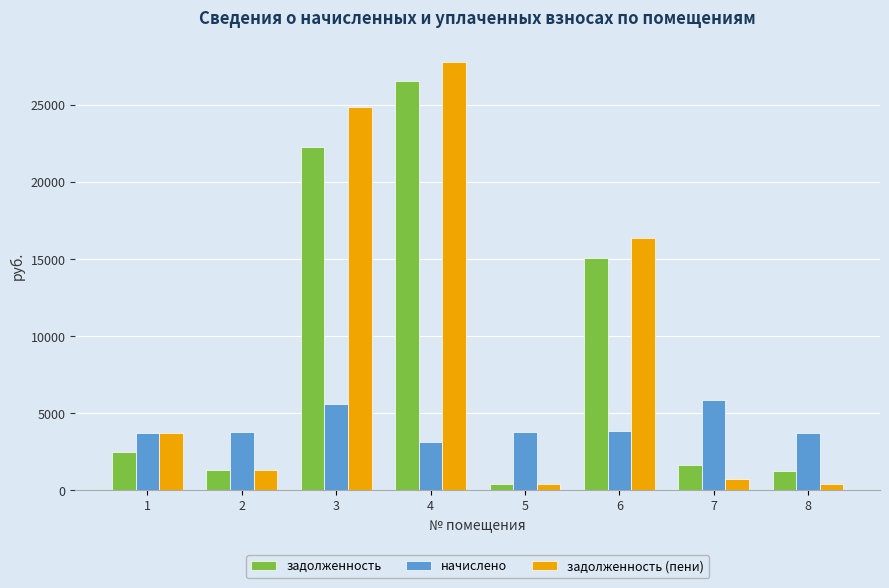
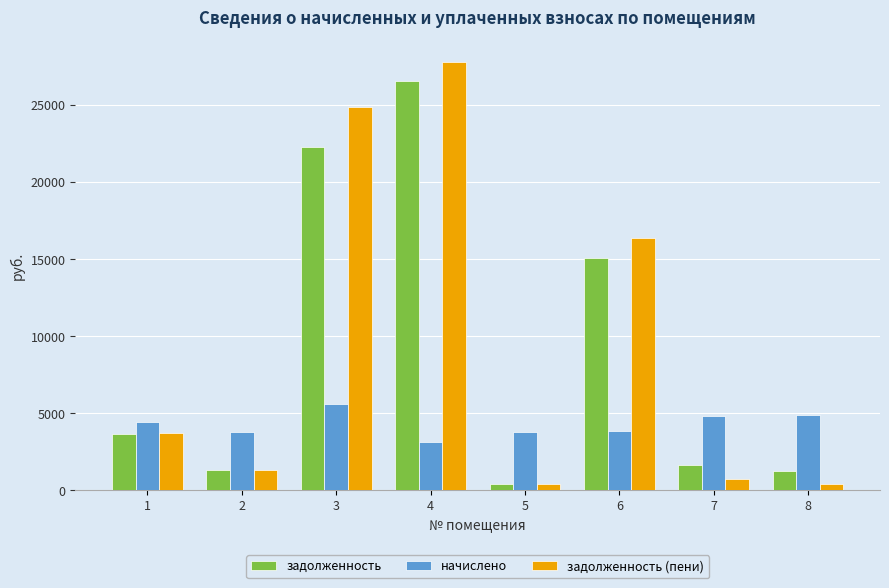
  {
    "задолженность": {
-     "1": 2500,
+     "1": 3600,
      "2": 1300,
      "3": 22200,
      "4": 26600,
      "5": 400,
      "6": 15100,
      "7": 1600,
      "8": 1200
    },
    "начислено": {
-     "1": 3700,
+     "1": 4400,
      "2": 3800,
      "3": 5600,
      "4": 3100,
      "5": 3800,
      "6": 3900,
-     "7": 5800,
-     "8": 3700
+     "7": 4800,
+     "8": 4900
    },
    "задолженность (пени)": {
      "1": 3700,
      "2": 1300,
      "3": 24900,
      "4": 27800,
      "5": 400,
      "6": 16300,
      "7": 700,
      "8": 400
    }
  }
